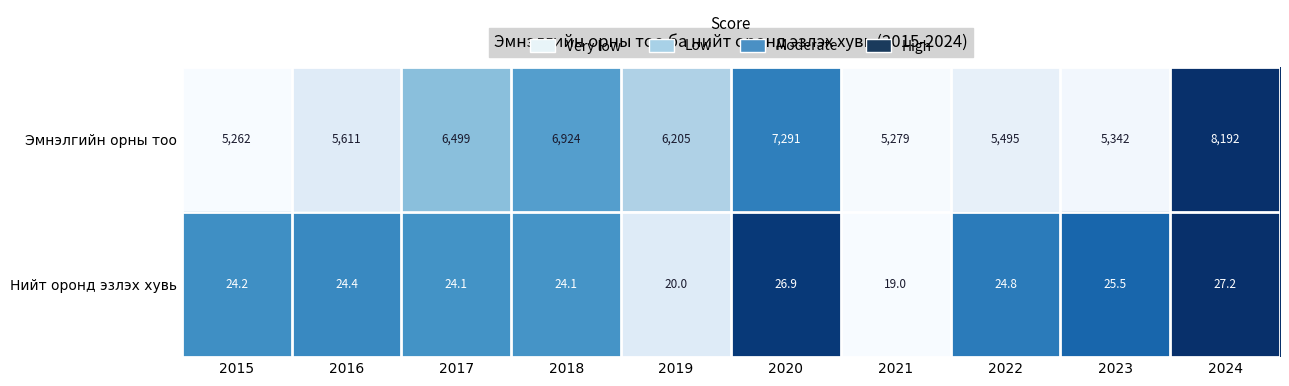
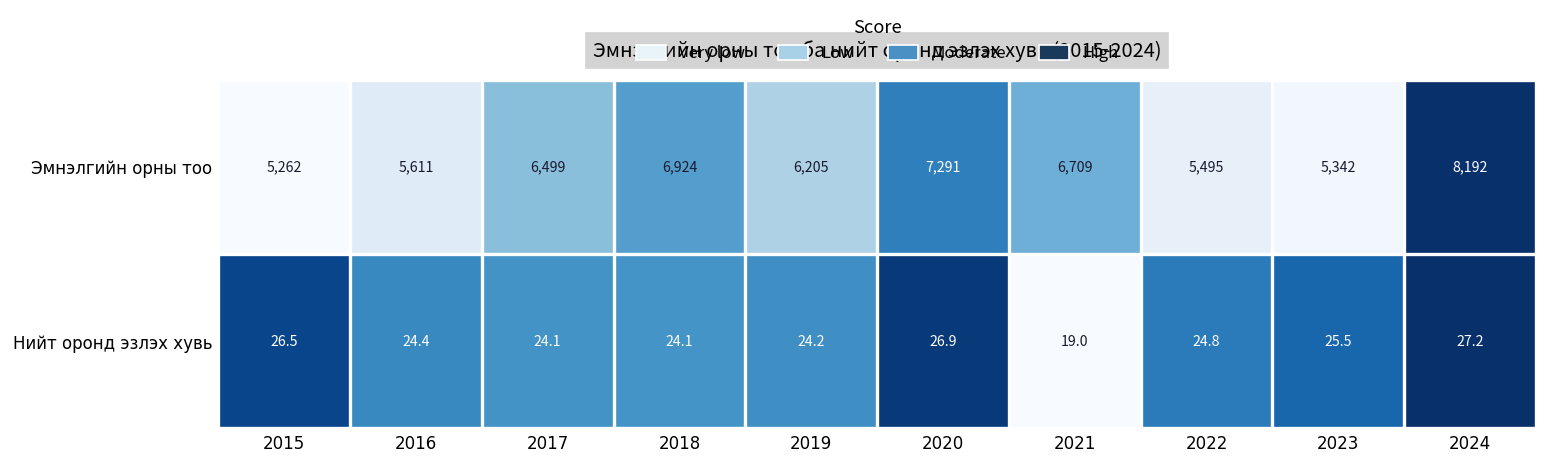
  {
    "Эмнэлгийн орны тоо": {
      "2015": "5,262",
      "2016": "5,611",
      "2017": "6,499",
      "2018": "6,924",
      "2019": "6,205",
      "2020": "7,291",
-     "2021": "5,279",
+     "2021": "6,709",
      "2022": "5,495",
      "2023": "5,342",
      "2024": "8,192"
    },
    "Нийт оронд эзлэх хувь": {
-     "2015": "24.2",
+     "2015": "26.5",
      "2016": "24.4",
      "2017": "24.1",
      "2018": "24.1",
-     "2019": "20.0",
+     "2019": "24.2",
      "2020": "26.9",
      "2021": "19.0",
      "2022": "24.8",
      "2023": "25.5",
      "2024": "27.2"
    }
  }
